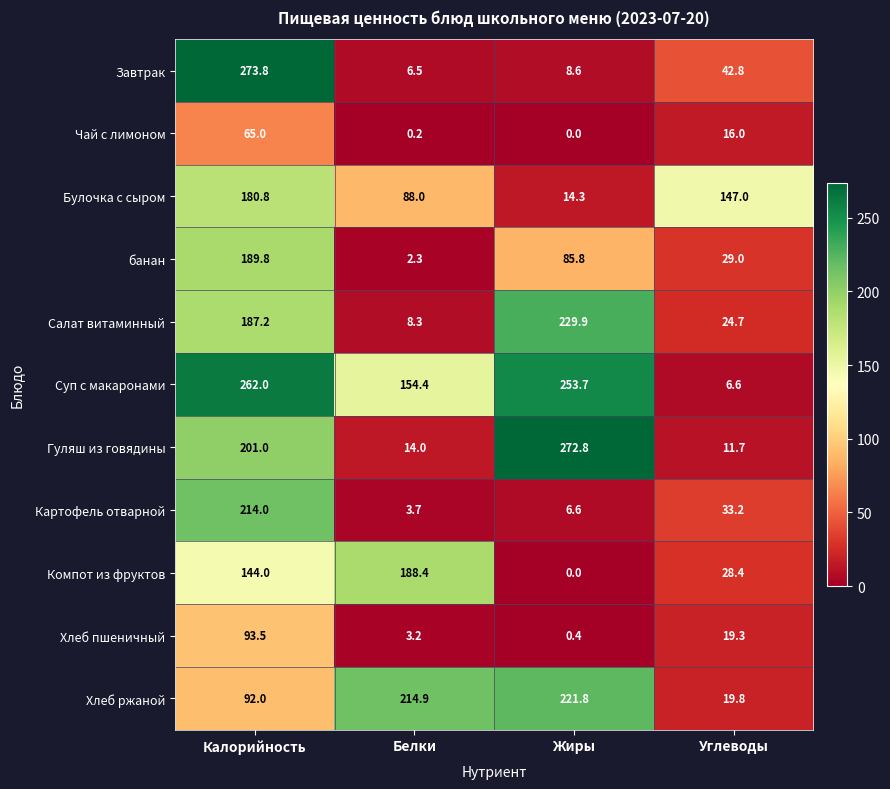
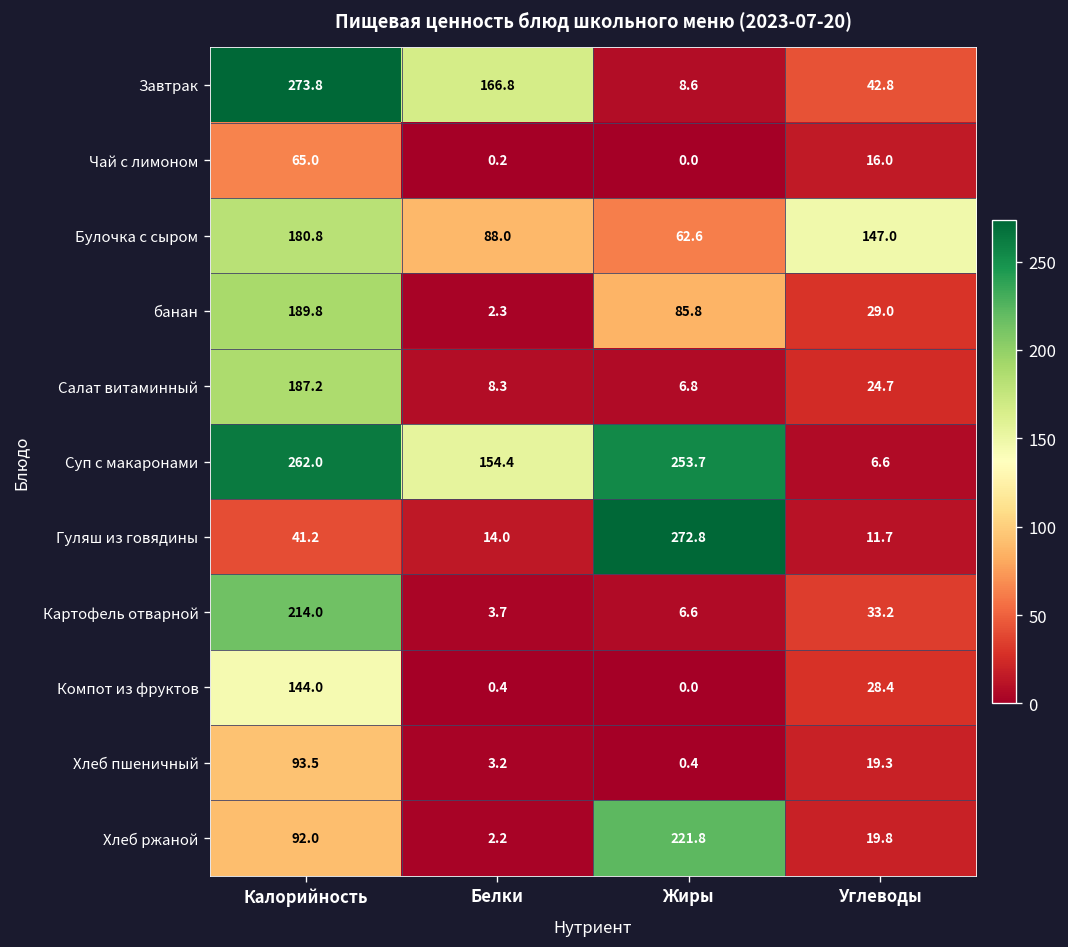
  {
    "Завтрак": {
      "Калорийность": 273.8,
-     "Белки": 6.5,
+     "Белки": 166.8,
      "Жиры": 8.6,
      "Углеводы": 42.8
    },
    "Чай с лимоном": {
      "Калорийность": 65.0,
      "Белки": 0.2,
      "Жиры": 0.0,
      "Углеводы": 16.0
    },
    "Булочка с сыром": {
      "Калорийность": 180.8,
      "Белки": 88.0,
-     "Жиры": 14.3,
+     "Жиры": 62.6,
      "Углеводы": 147.0
    },
    "банан": {
      "Калорийность": 189.8,
      "Белки": 2.3,
      "Жиры": 85.8,
      "Углеводы": 29.0
    },
    "Салат витаминный": {
      "Калорийность": 187.2,
      "Белки": 8.3,
-     "Жиры": 229.9,
+     "Жиры": 6.8,
      "Углеводы": 24.7
    },
    "Суп с макаронами": {
      "Калорийность": 262.0,
      "Белки": 154.4,
      "Жиры": 253.7,
      "Углеводы": 6.6
    },
    "Гуляш из говядины": {
-     "Калорийность": 201.0,
+     "Калорийность": 41.2,
      "Белки": 14.0,
      "Жиры": 272.8,
      "Углеводы": 11.7
    },
    "Картофель отварной": {
      "Калорийность": 214.0,
      "Белки": 3.7,
      "Жиры": 6.6,
      "Углеводы": 33.2
    },
    "Компот из фруктов": {
      "Калорийность": 144.0,
-     "Белки": 188.4,
+     "Белки": 0.4,
      "Жиры": 0.0,
      "Углеводы": 28.4
    },
    "Хлеб пшеничный": {
      "Калорийность": 93.5,
      "Белки": 3.2,
      "Жиры": 0.4,
      "Углеводы": 19.3
    },
    "Хлеб ржаной": {
      "Калорийность": 92.0,
-     "Белки": 214.9,
+     "Белки": 2.2,
      "Жиры": 221.8,
      "Углеводы": 19.8
    }
  }
